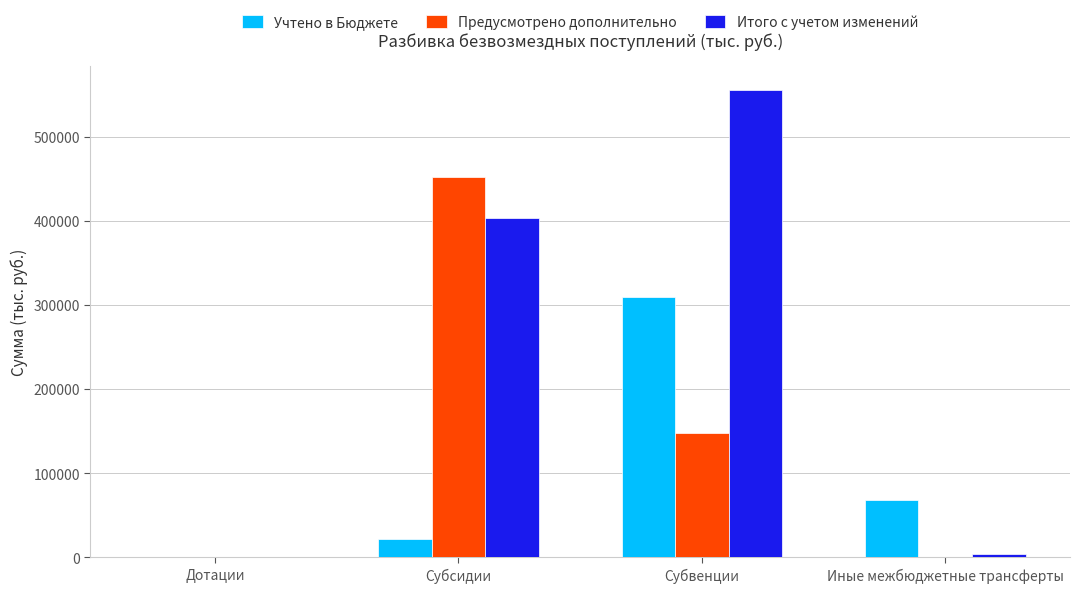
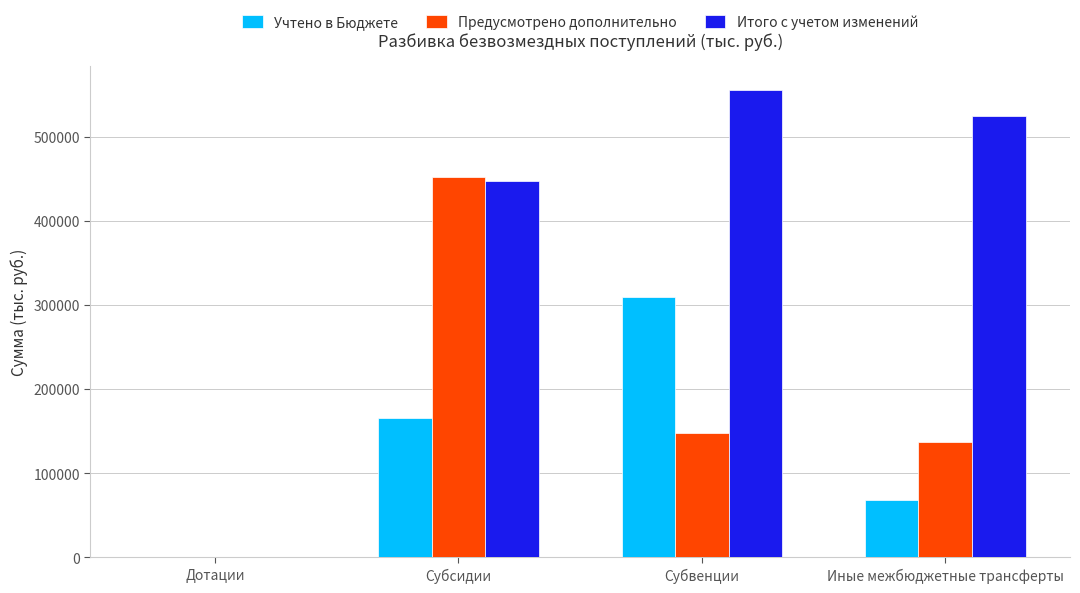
  {
    "Учтено в Бюджете": {
      "Дотации": 0,
-     "Субсидии": 20000,
+     "Субсидии": 170000,
      "Субвенции": 310000,
      "Иные межбюджетные трансферты": 70000
    },
    "Предусмотрено дополнительно": {
      "Дотации": 0,
      "Субсидии": 450000,
      "Субвенции": 150000,
-     "Иные межбюджетные трансферты": 0
+     "Иные межбюджетные трансферты": 140000
    },
    "Итого с учетом изменений": {
      "Дотации": 0,
-     "Субсидии": 400000,
+     "Субсидии": 450000,
      "Субвенции": 560000,
-     "Иные межбюджетные трансферты": 0
+     "Иные межбюджетные трансферты": 520000
    }
  }
